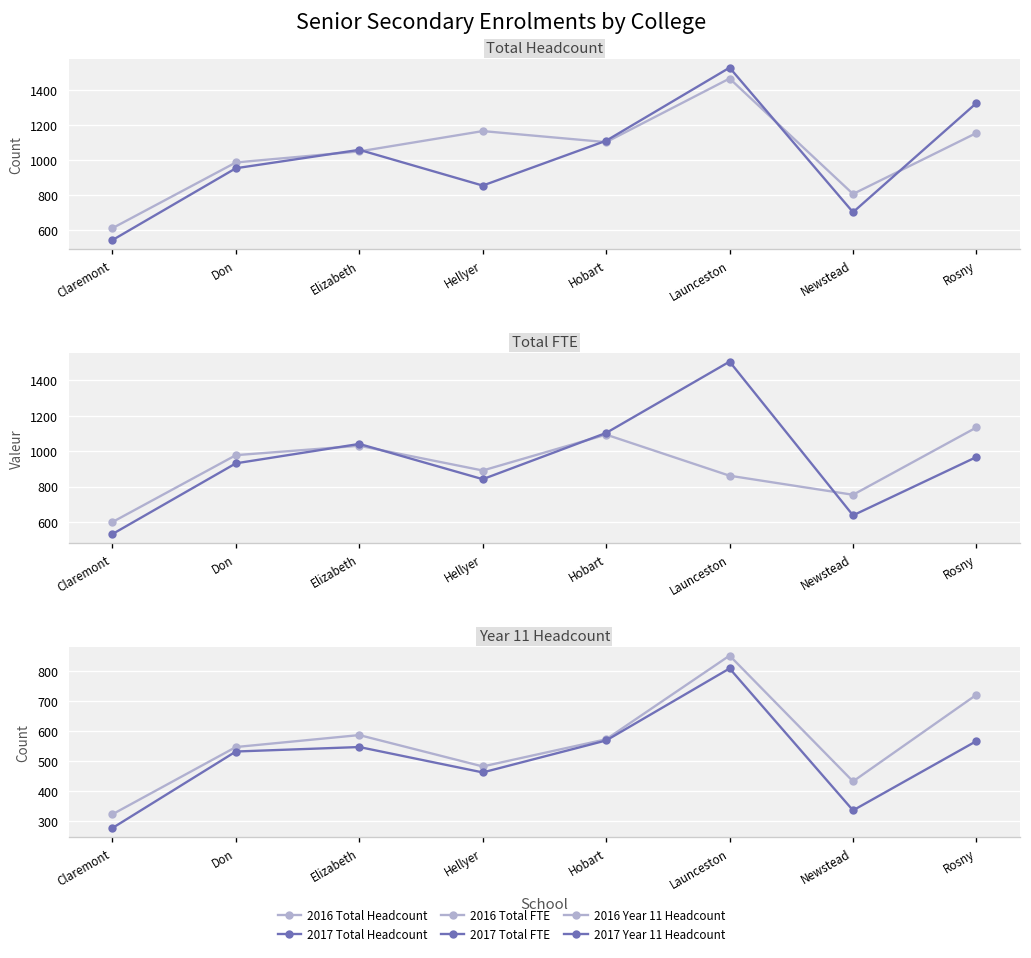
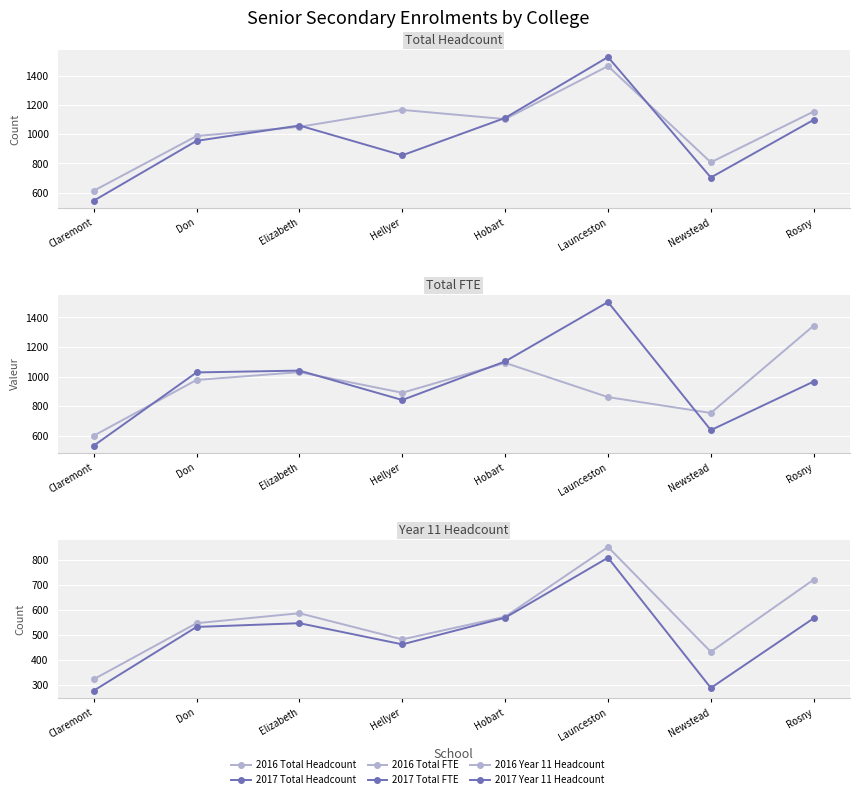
  {
    "Total Headcount": {
      "2016 Total Headcount": {
        "Claremont": 610,
        "Don": 990,
        "Hellyer": 1170,
        "Launceston": 1470,
        "Newstead": 810,
        "Rosny": 1160
      },
      "2017 Total Headcount": {
        "Claremont": 550,
        "Don": 960,
        "Hellyer": 860,
        "Launceston": 1530,
        "Newstead": 700,
-       "Rosny": 1330
+       "Rosny": 1100
      }
    },
    "Total FTE": {
      "2016 Total FTE": {
        "Claremont": 600,
        "Don": 980,
        "Hellyer": 890,
        "Launceston": 860,
        "Newstead": 750,
-       "Rosny": 1130
+       "Rosny": 1340
      },
      "2017 Total FTE": {
        "Claremont": 530,
-       "Don": 930,
+       "Don": 1030,
        "Hellyer": 840,
        "Launceston": 1500,
        "Newstead": 640,
        "Rosny": 970
      }
    },
    "Year 11 Headcount": {
      "2016 Year 11 Headcount": {
        "Claremont": 320,
        "Don": 550,
        "Elizabeth": 590,
        "Hellyer": 480,
        "Launceston": 850,
        "Newstead": 430,
        "Rosny": 720
      },
      "2017 Year 11 Headcount": {
        "Claremont": 280,
        "Don": 530,
        "Elizabeth": 550,
        "Hellyer": 460,
        "Launceston": 810,
-       "Newstead": 340,
+       "Newstead": 290,
        "Rosny": 570
      }
    }
  }
